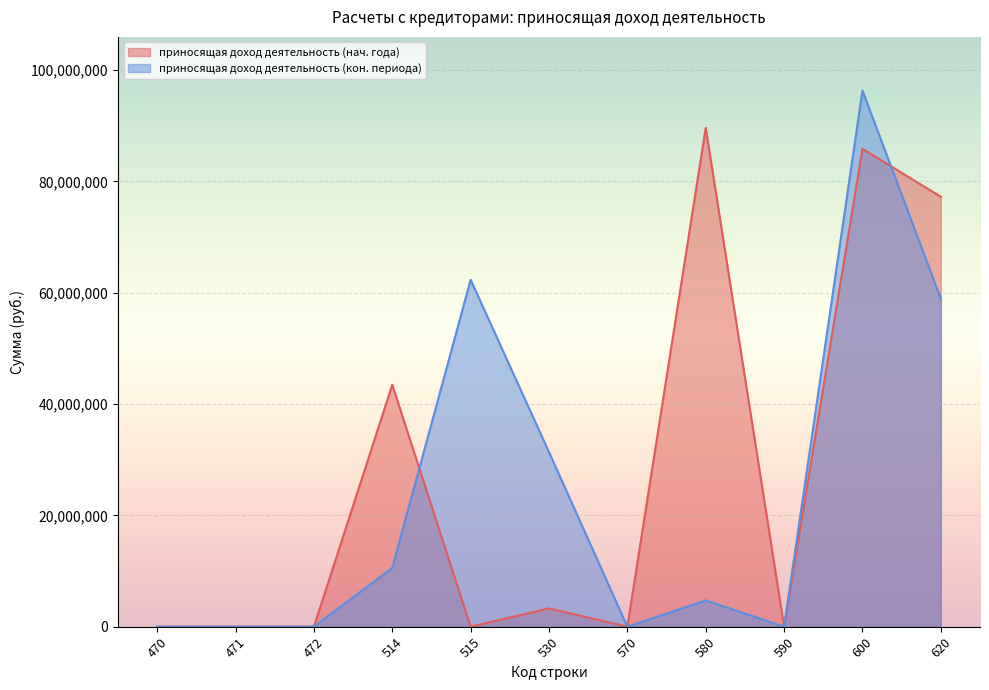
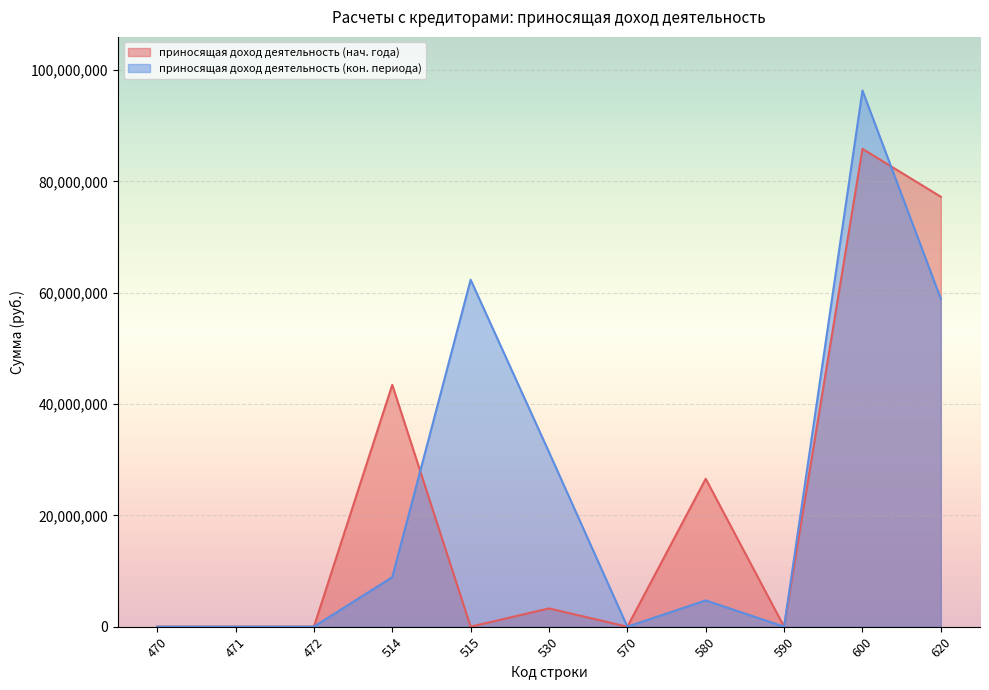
  {
    "приносящая доход деятельность (нач. года)": {
      "514": "43,000,000",
      "515": "0",
      "530": "3,000,000",
-     "580": "90,000,000",
+     "580": "27,000,000",
      "600": "86,000,000",
      "620": "77,000,000"
    },
    "приносящая доход деятельность (кон. периода)": {
-     "514": "11,000,000",
+     "514": "9,000,000",
      "515": "62,000,000",
      "530": "31,000,000",
      "580": "5,000,000",
      "600": "96,000,000",
      "620": "59,000,000"
    }
  }
